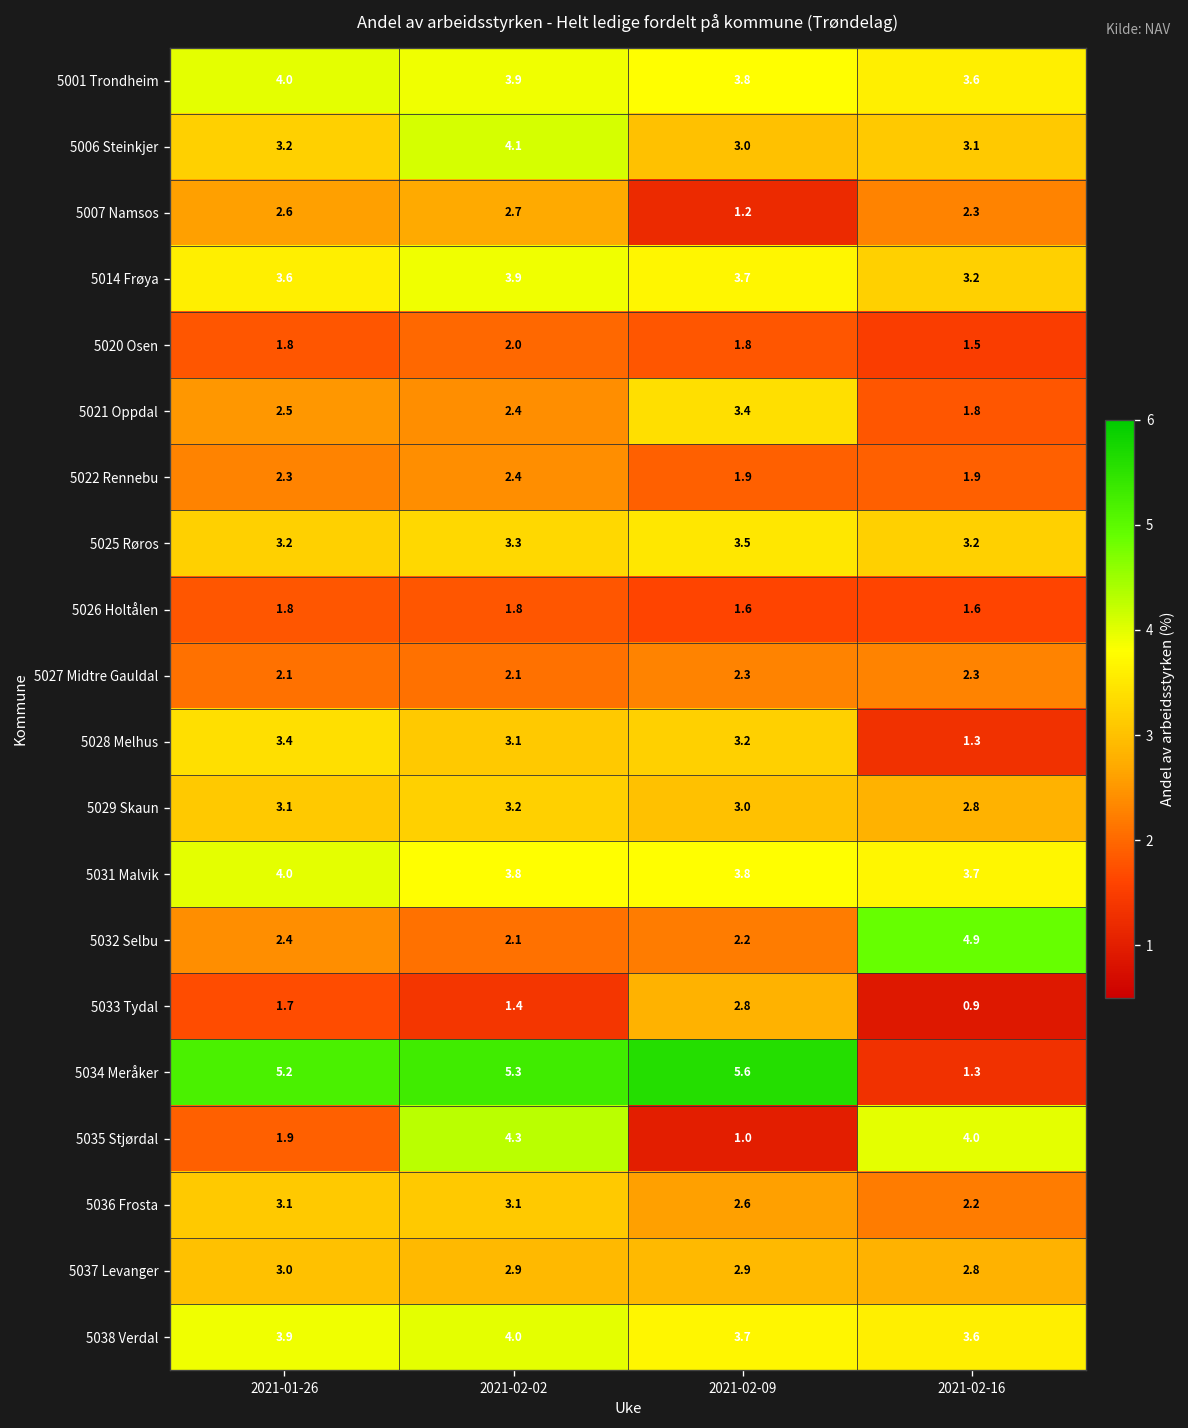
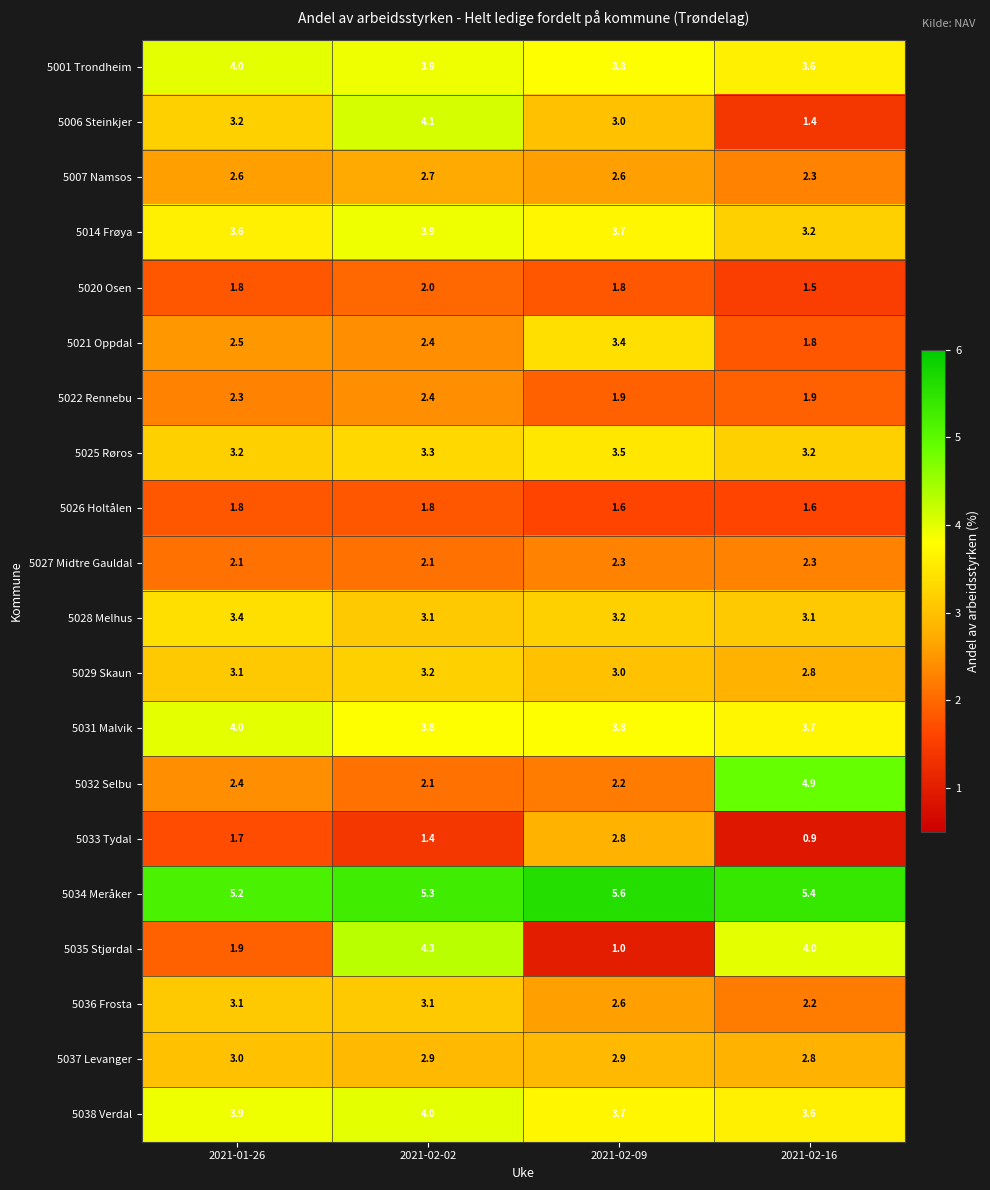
  {
    "5001 Trondheim": {
      "2021-01-26": 4.0,
      "2021-02-02": 3.9,
      "2021-02-09": 3.8,
      "2021-02-16": 3.6
    },
    "5006 Steinkjer": {
      "2021-01-26": 3.2,
      "2021-02-02": 4.1,
      "2021-02-09": 3.0,
-     "2021-02-16": 3.1
+     "2021-02-16": 1.4
    },
    "5007 Namsos": {
      "2021-01-26": 2.6,
      "2021-02-02": 2.7,
-     "2021-02-09": 1.2,
+     "2021-02-09": 2.6,
      "2021-02-16": 2.3
    },
    "5014 Frøya": {
      "2021-01-26": 3.6,
      "2021-02-02": 3.9,
      "2021-02-09": 3.7,
      "2021-02-16": 3.2
    },
    "5020 Osen": {
      "2021-01-26": 1.8,
      "2021-02-02": 2.0,
      "2021-02-09": 1.8,
      "2021-02-16": 1.5
    },
    "5021 Oppdal": {
      "2021-01-26": 2.5,
      "2021-02-02": 2.4,
      "2021-02-09": 3.4,
      "2021-02-16": 1.8
    },
    "5022 Rennebu": {
      "2021-01-26": 2.3,
      "2021-02-02": 2.4,
      "2021-02-09": 1.9,
      "2021-02-16": 1.9
    },
    "5025 Røros": {
      "2021-01-26": 3.2,
      "2021-02-02": 3.3,
      "2021-02-09": 3.5,
      "2021-02-16": 3.2
    },
    "5026 Holtålen": {
      "2021-01-26": 1.8,
      "2021-02-02": 1.8,
      "2021-02-09": 1.6,
      "2021-02-16": 1.6
    },
    "5027 Midtre Gauldal": {
      "2021-01-26": 2.1,
      "2021-02-02": 2.1,
      "2021-02-09": 2.3,
      "2021-02-16": 2.3
    },
    "5028 Melhus": {
      "2021-01-26": 3.4,
      "2021-02-02": 3.1,
      "2021-02-09": 3.2,
-     "2021-02-16": 1.3
+     "2021-02-16": 3.1
    },
    "5029 Skaun": {
      "2021-01-26": 3.1,
      "2021-02-02": 3.2,
      "2021-02-09": 3.0,
      "2021-02-16": 2.8
    },
    "5031 Malvik": {
      "2021-01-26": 4.0,
      "2021-02-02": 3.8,
      "2021-02-09": 3.8,
      "2021-02-16": 3.7
    },
    "5032 Selbu": {
      "2021-01-26": 2.4,
      "2021-02-02": 2.1,
      "2021-02-09": 2.2,
      "2021-02-16": 4.9
    },
    "5033 Tydal": {
      "2021-01-26": 1.7,
      "2021-02-02": 1.4,
      "2021-02-09": 2.8,
      "2021-02-16": 0.9
    },
    "5034 Meråker": {
      "2021-01-26": 5.2,
      "2021-02-02": 5.3,
      "2021-02-09": 5.6,
-     "2021-02-16": 1.3
+     "2021-02-16": 5.4
    },
    "5035 Stjørdal": {
      "2021-01-26": 1.9,
      "2021-02-02": 4.3,
      "2021-02-09": 1.0,
      "2021-02-16": 4.0
    },
    "5036 Frosta": {
      "2021-01-26": 3.1,
      "2021-02-02": 3.1,
      "2021-02-09": 2.6,
      "2021-02-16": 2.2
    },
    "5037 Levanger": {
      "2021-01-26": 3.0,
      "2021-02-02": 2.9,
      "2021-02-09": 2.9,
      "2021-02-16": 2.8
    },
    "5038 Verdal": {
      "2021-01-26": 3.9,
      "2021-02-02": 4.0,
      "2021-02-09": 3.7,
      "2021-02-16": 3.6
    }
  }
